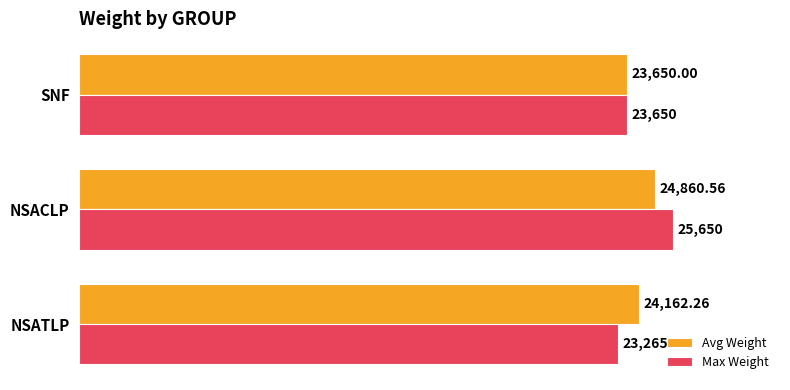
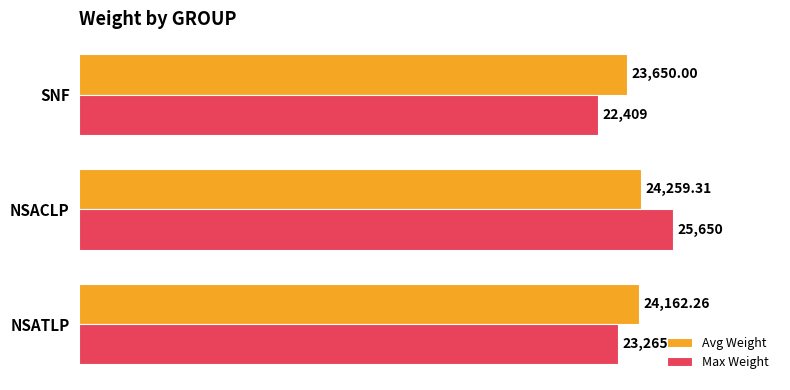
  {
    "Avg Weight": {
      "SNF": "23,650.00",
-     "NSACLP": "24,860.56",
+     "NSACLP": "24,259.31",
      "NSATLP": "24,162.26"
    },
    "Max Weight": {
-     "SNF": "23,650",
+     "SNF": "22,409",
      "NSACLP": "25,650",
      "NSATLP": "23,265"
    }
  }
